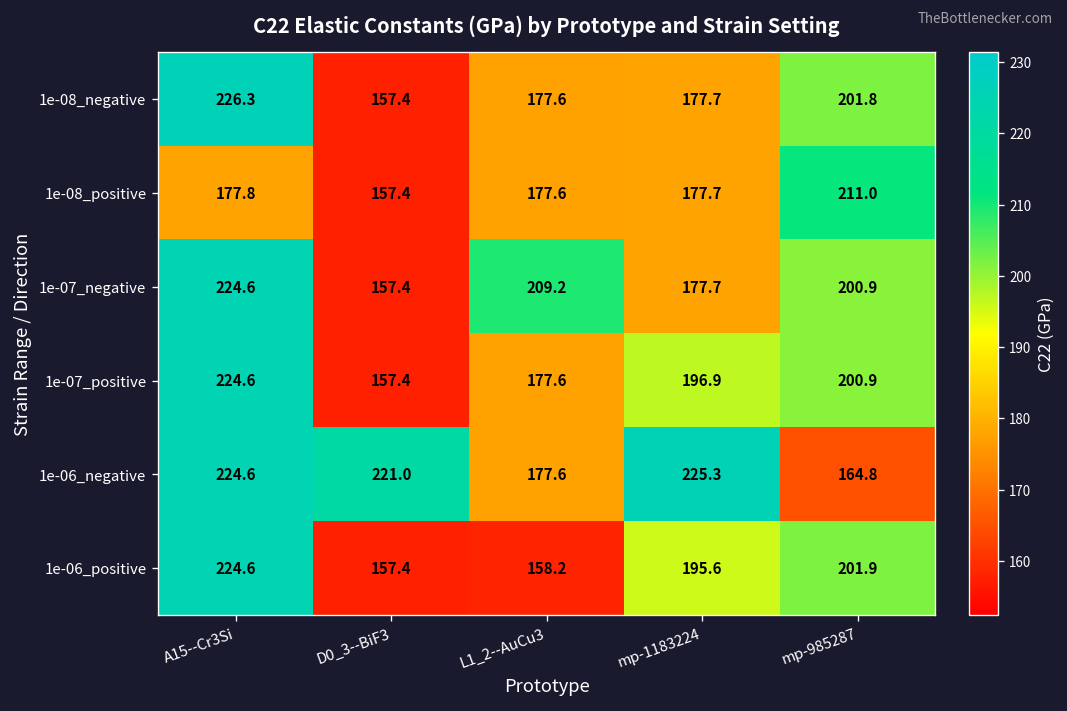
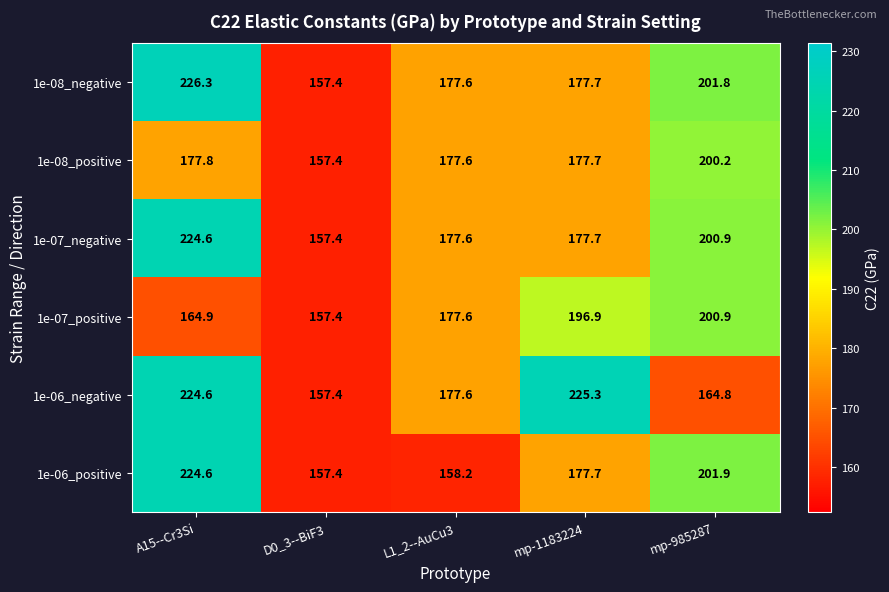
  {
    "1e-08_negative": {
      "A15--Cr3Si": 226.3,
      "D0_3--BiF3": 157.4,
      "L1_2--AuCu3": 177.6,
      "mp-1183224": 177.7,
      "mp-985287": 201.8
    },
    "1e-08_positive": {
      "A15--Cr3Si": 177.8,
      "D0_3--BiF3": 157.4,
      "L1_2--AuCu3": 177.6,
      "mp-1183224": 177.7,
-     "mp-985287": 211.0
+     "mp-985287": 200.2
    },
    "1e-07_negative": {
      "A15--Cr3Si": 224.6,
      "D0_3--BiF3": 157.4,
-     "L1_2--AuCu3": 209.2,
+     "L1_2--AuCu3": 177.6,
      "mp-1183224": 177.7,
      "mp-985287": 200.9
    },
    "1e-07_positive": {
-     "A15--Cr3Si": 224.6,
+     "A15--Cr3Si": 164.9,
      "D0_3--BiF3": 157.4,
      "L1_2--AuCu3": 177.6,
      "mp-1183224": 196.9,
      "mp-985287": 200.9
    },
    "1e-06_negative": {
      "A15--Cr3Si": 224.6,
-     "D0_3--BiF3": 221.0,
+     "D0_3--BiF3": 157.4,
      "L1_2--AuCu3": 177.6,
      "mp-1183224": 225.3,
      "mp-985287": 164.8
    },
    "1e-06_positive": {
      "A15--Cr3Si": 224.6,
      "D0_3--BiF3": 157.4,
      "L1_2--AuCu3": 158.2,
-     "mp-1183224": 195.6,
+     "mp-1183224": 177.7,
      "mp-985287": 201.9
    }
  }
